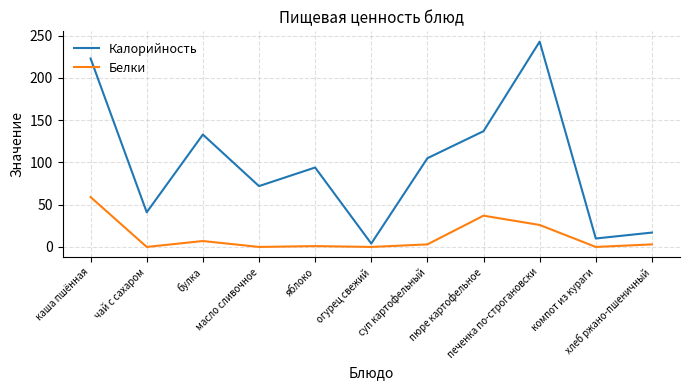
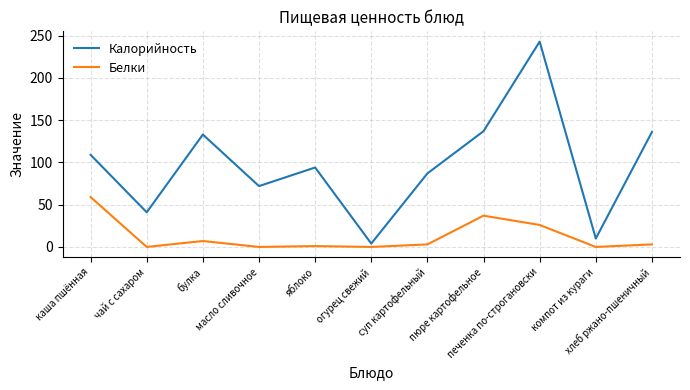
  {
    "Калорийность": {
-     "каша пшённая": 220,
+     "каша пшённая": 110,
      "чай с сахаром": 40,
      "булка": 130,
      "масло сливочное": 70,
      "яблоко": 90,
      "огурец свежий": 0,
-     "суп картофельный": 110,
+     "суп картофельный": 90,
      "пюре картофельное": 140,
      "печенка по-строгановски": 240,
      "компот из кураги": 10,
-     "хлеб ржано-пшеничный": 20
+     "хлеб ржано-пшеничный": 140
    },
    "Белки": {
      "каша пшённая": 60,
      "чай с сахаром": 0,
      "булка": 10,
      "масло сливочное": 0,
      "яблоко": 0,
      "огурец свежий": 0,
      "суп картофельный": 0,
      "пюре картофельное": 40,
      "печенка по-строгановски": 30,
      "компот из кураги": 0,
      "хлеб ржано-пшеничный": 0
    }
  }
